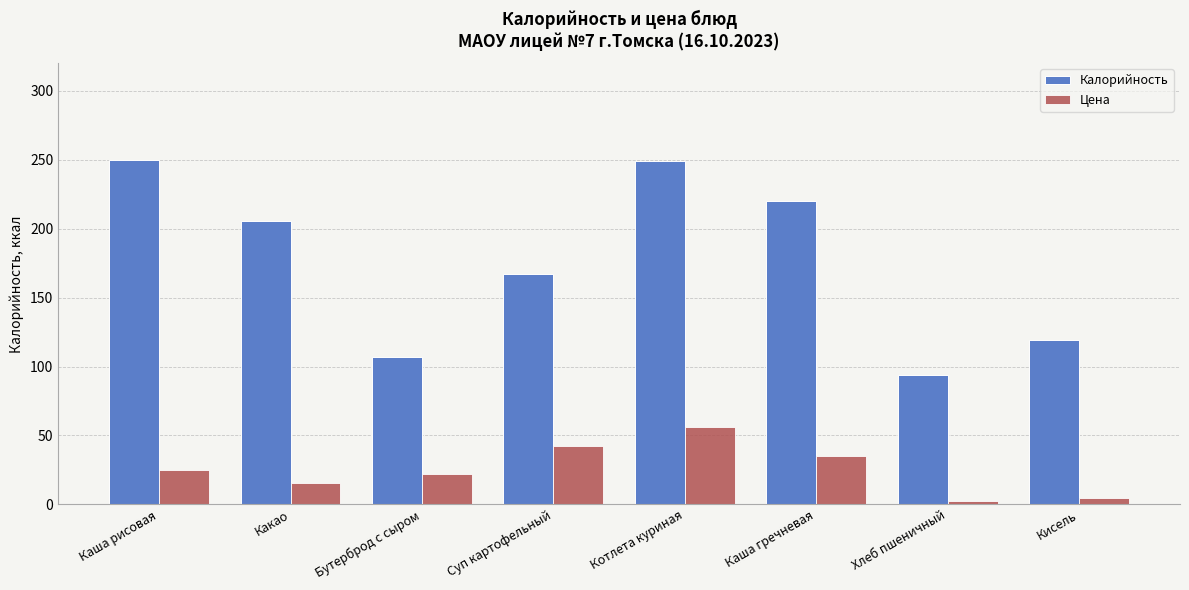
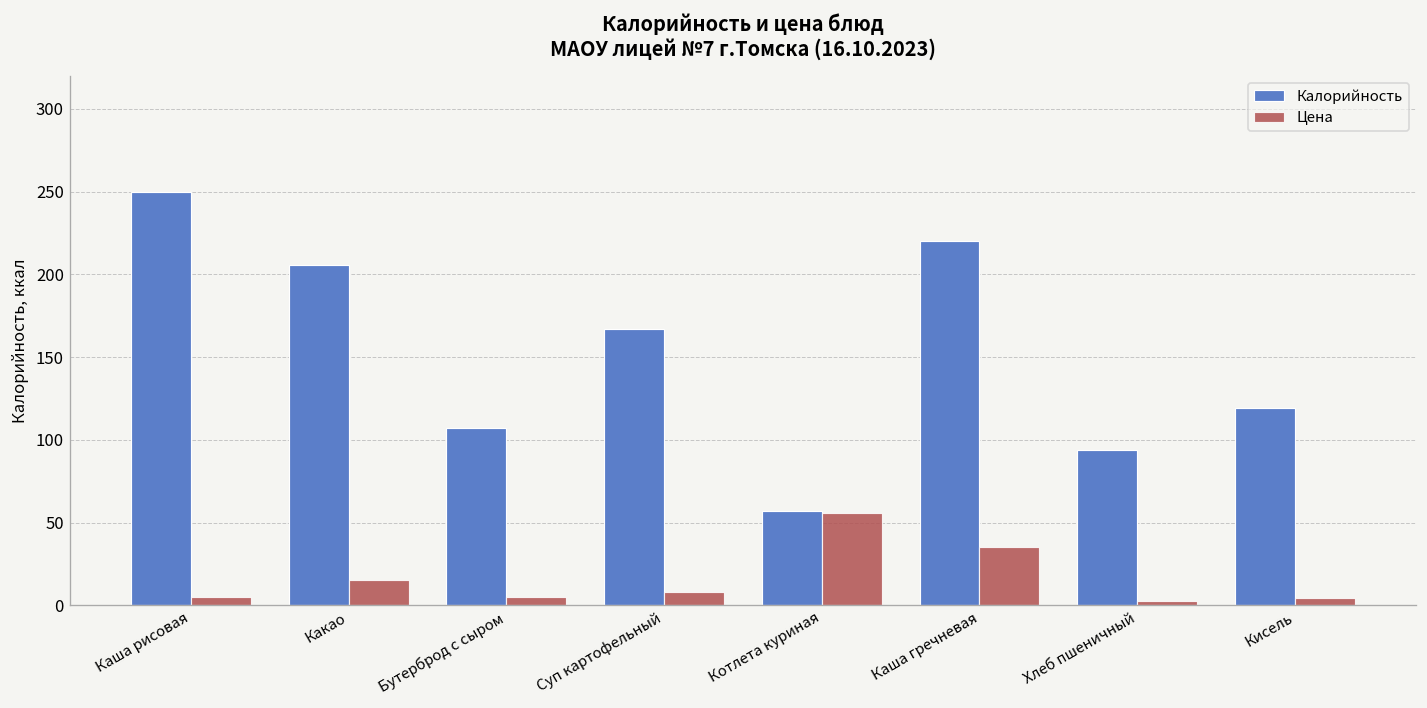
  {
    "Калорийность": {
      "Каша рисовая": 250,
      "Какао": 206,
      "Бутерброд с сыром": 107,
      "Суп картофельный": 167,
-     "Котлета куриная": 249,
+     "Котлета куриная": 57,
      "Каша гречневая": 220,
      "Хлеб пшеничный": 94,
      "Кисель": 119
    },
    "Цена": {
-     "Каша рисовая": 25,
+     "Каша рисовая": 5,
      "Какао": 15,
-     "Бутерброд с сыром": 22,
-     "Суп картофельный": 42,
+     "Бутерброд с сыром": 5,
+     "Суп картофельный": 8,
      "Котлета куриная": 56,
      "Каша гречневая": 35,
      "Хлеб пшеничный": 3,
      "Кисель": 4
    }
  }
